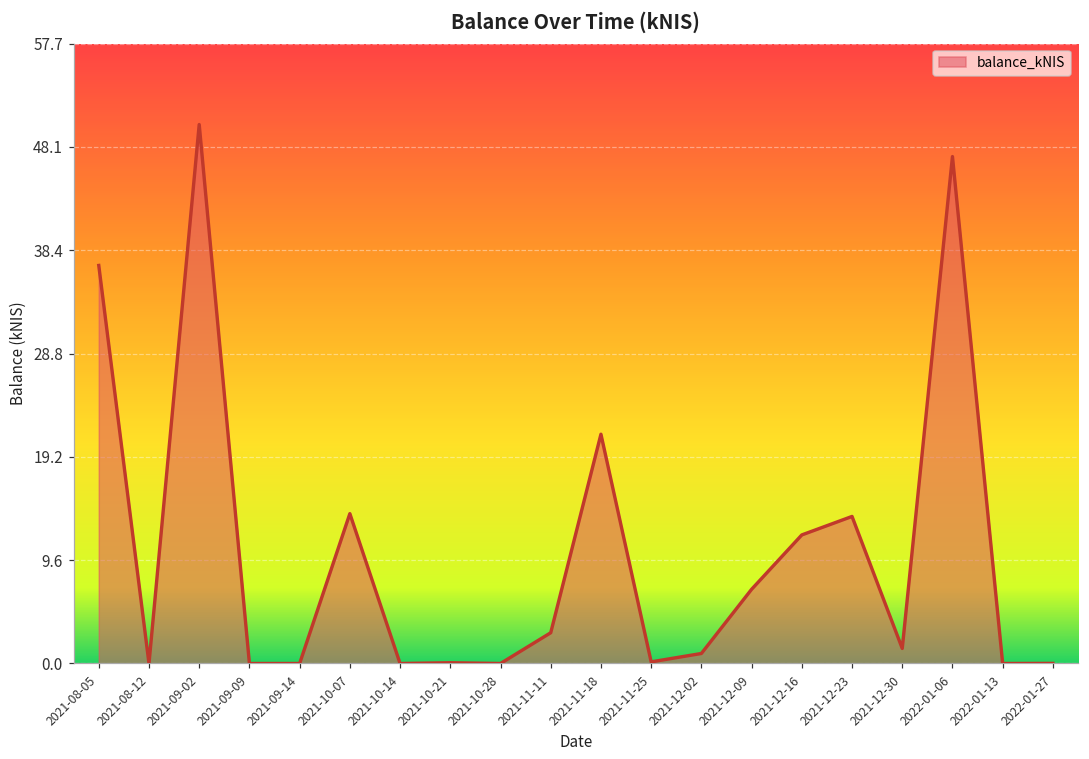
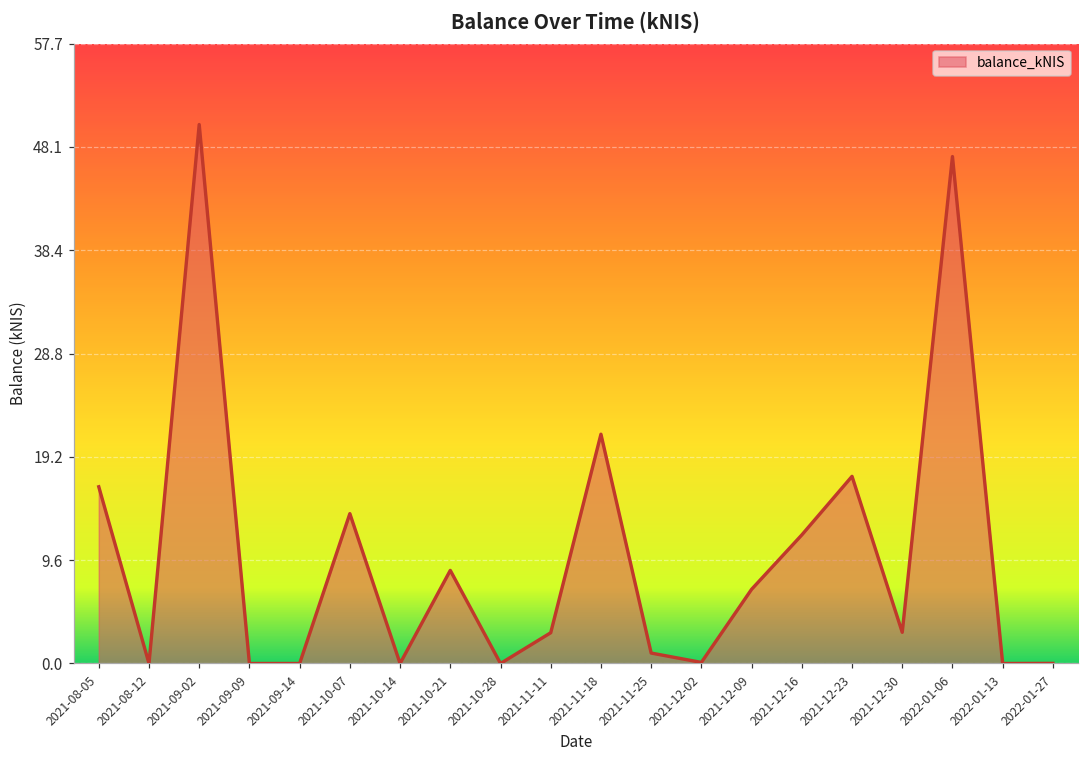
  {
-   "2021-08-05": 37,
+   "2021-08-05": 16,
    "2021-08-12": 0,
    "2021-09-02": 50,
    "2021-09-09": 0,
    "2021-09-14": 0,
    "2021-10-07": 14,
    "2021-10-14": 0,
-   "2021-10-21": 0,
+   "2021-10-21": 9,
    "2021-10-28": 0,
    "2021-11-11": 3,
    "2021-11-18": 21,
-   "2021-11-25": 0,
-   "2021-12-02": 1,
+   "2021-11-25": 1,
+   "2021-12-02": 0,
    "2021-12-09": 7,
    "2021-12-16": 12,
-   "2021-12-23": 14,
-   "2021-12-30": 1,
+   "2021-12-23": 17,
+   "2021-12-30": 3,
    "2022-01-06": 47,
    "2022-01-13": 0,
    "2022-01-27": 0
  }
